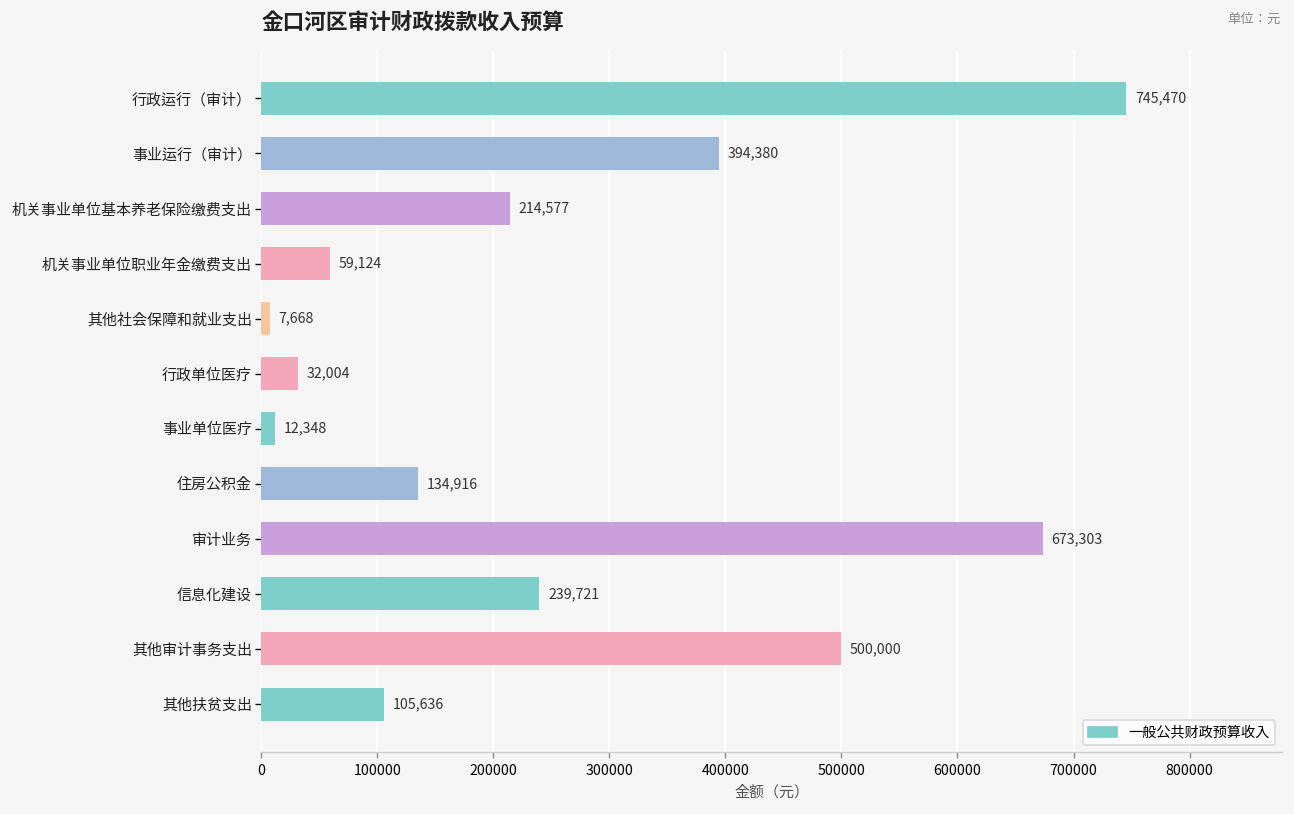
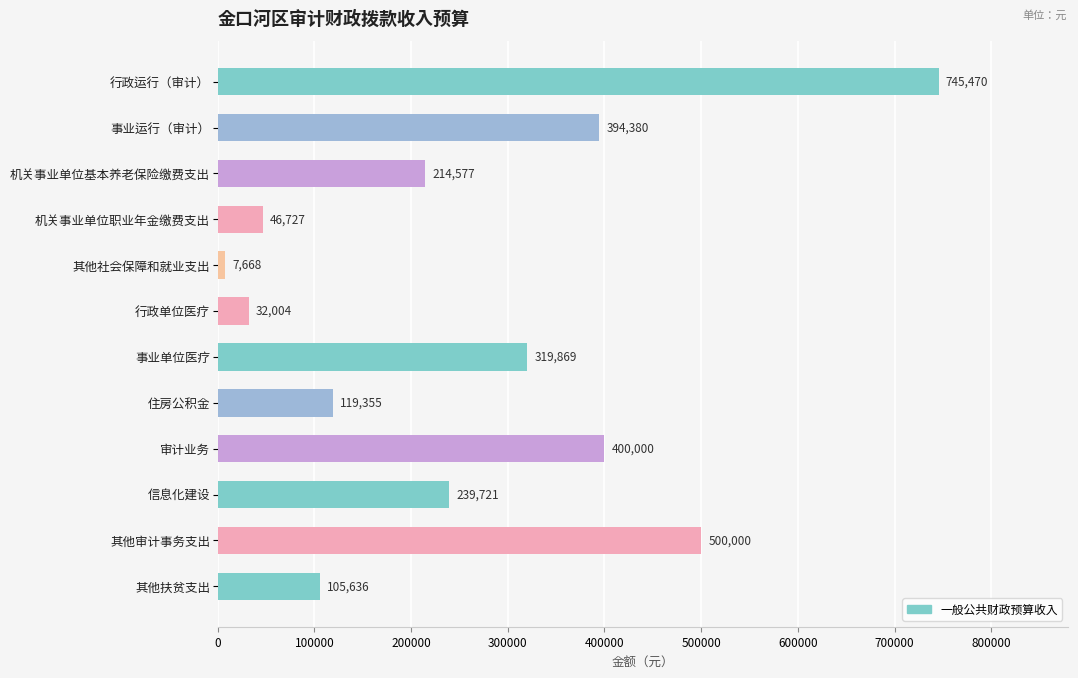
  {
    "行政运行（审计）": "745,470",
    "事业运行（审计）": "394,380",
    "机关事业单位基本养老保险缴费支出": "214,577",
-   "机关事业单位职业年金缴费支出": "59,124",
+   "机关事业单位职业年金缴费支出": "46,727",
    "其他社会保障和就业支出": "7,668",
    "行政单位医疗": "32,004",
-   "事业单位医疗": "12,348",
-   "住房公积金": "134,916",
-   "审计业务": "673,303",
+   "事业单位医疗": "319,869",
+   "住房公积金": "119,355",
+   "审计业务": "400,000",
    "信息化建设": "239,721",
    "其他审计事务支出": "500,000",
    "其他扶贫支出": "105,636"
  }
